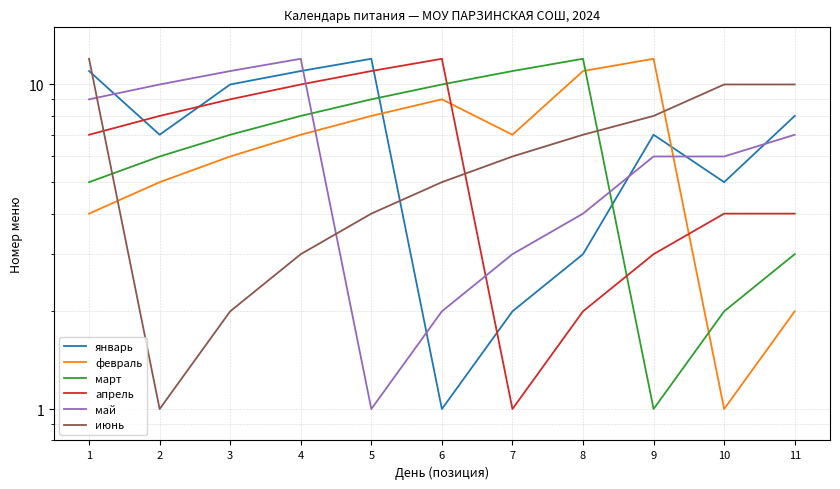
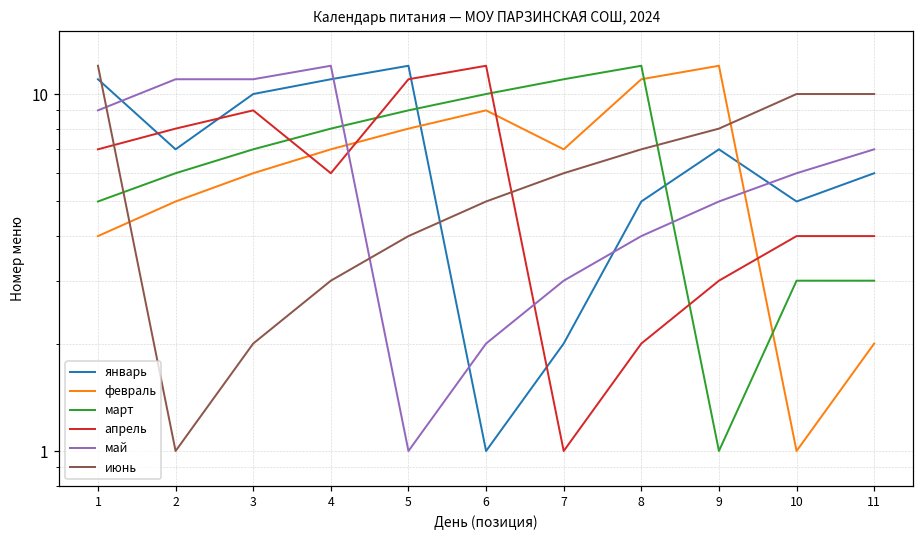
  {
    "январь": {
      "1": 11,
      "2": 7,
      "3": 10,
      "4": 11,
      "5": 12,
      "6": 1,
      "7": 2,
-     "8": 3,
+     "8": 5,
      "9": 7,
      "10": 5,
-     "11": 8
+     "11": 6
    },
    "февраль": {
      "1": 4,
      "2": 5,
      "3": 6,
      "4": 7,
      "5": 8,
      "6": 9,
      "7": 7,
      "8": 11,
      "9": 12,
      "10": 1,
      "11": 2
    },
    "март": {
      "1": 5,
      "2": 6,
      "3": 7,
      "4": 8,
      "5": 9,
      "6": 10,
      "7": 11,
      "8": 12,
      "9": 1,
-     "10": 2,
+     "10": 3,
      "11": 3
    },
    "апрель": {
      "1": 7,
      "2": 8,
      "3": 9,
-     "4": 10,
+     "4": 6,
      "5": 11,
      "6": 12,
      "7": 1,
      "8": 2,
      "9": 3,
      "10": 4,
      "11": 4
    },
    "май": {
      "1": 9,
-     "2": 10,
+     "2": 11,
      "3": 11,
      "4": 12,
      "5": 1,
      "6": 2,
      "7": 3,
      "8": 4,
-     "9": 6,
+     "9": 5,
      "10": 6,
      "11": 7
    },
    "июнь": {
      "1": 12,
      "2": 1,
      "3": 2,
      "4": 3,
      "5": 4,
      "6": 5,
      "7": 6,
      "8": 7,
      "9": 8,
      "10": 10,
      "11": 10
    }
  }
